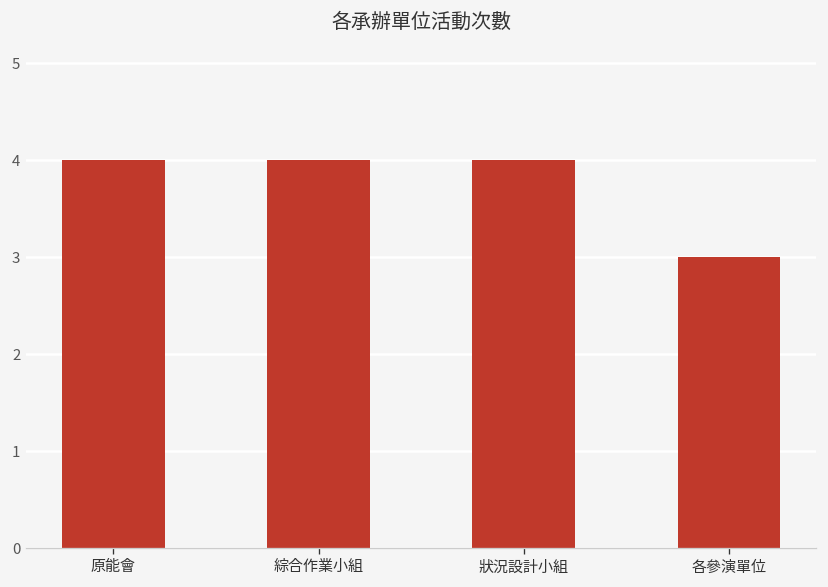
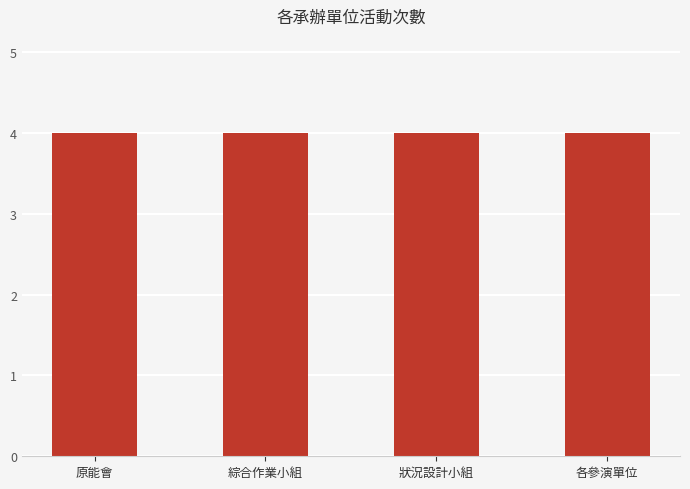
  {
    "原能會": 4,
    "綜合作業小組": 4,
    "狀況設計小組": 4,
-   "各參演單位": 3
+   "各參演單位": 4
  }
